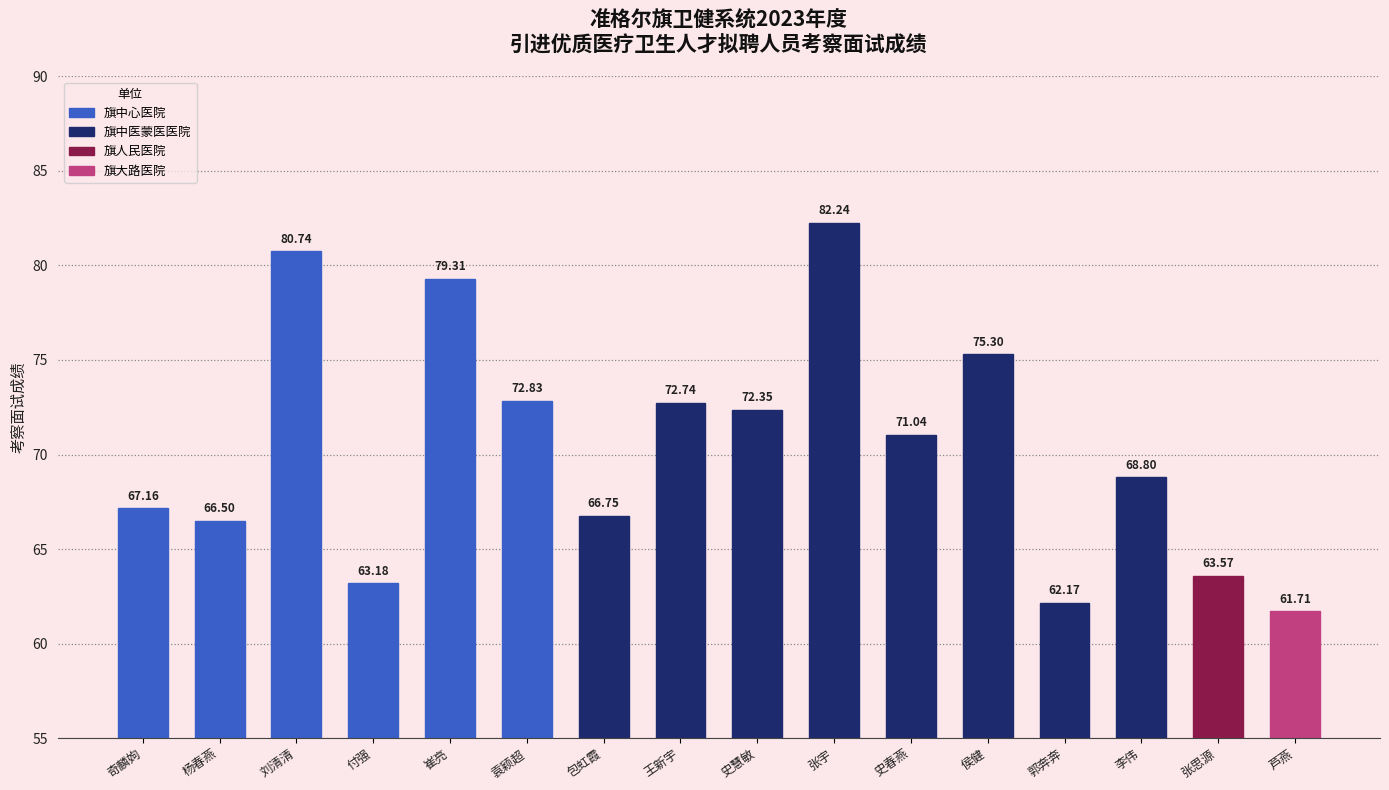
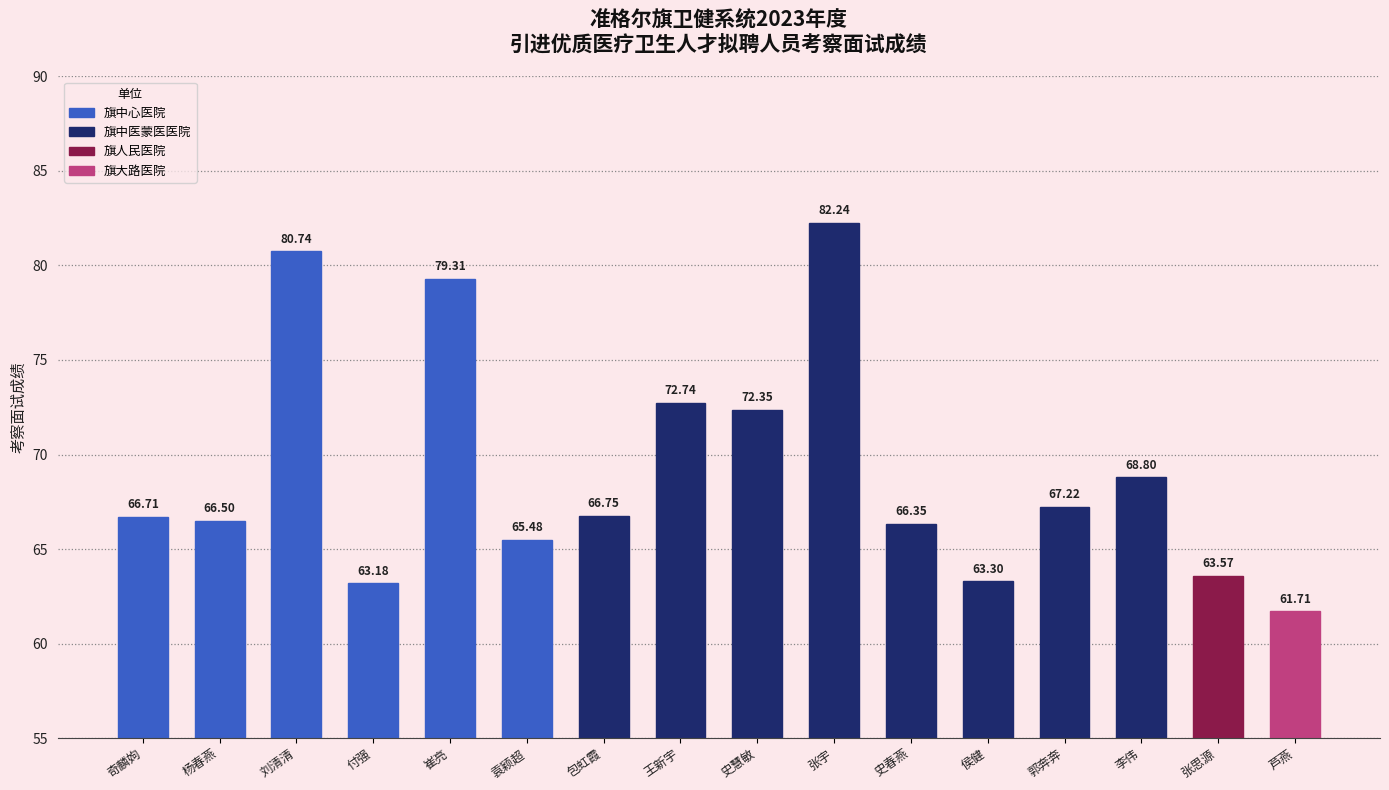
  {
-   "奇麟姁": 67.16,
+   "奇麟姁": 66.71,
    "杨春燕": 66.50,
    "刘清清": 80.74,
    "付强": 63.18,
    "崔亮": 79.31,
-   "袁颖超": 72.83,
+   "袁颖超": 65.48,
    "包虹霞": 66.75,
    "王新宇": 72.74,
    "史慧敏": 72.35,
    "张宇": 82.24,
-   "史春燕": 71.04,
-   "侯健": 75.30,
-   "郭奔奔": 62.17,
+   "史春燕": 66.35,
+   "侯健": 63.30,
+   "郭奔奔": 67.22,
    "李伟": 68.80,
    "张思源": 63.57,
    "芦燕": 61.71
  }
